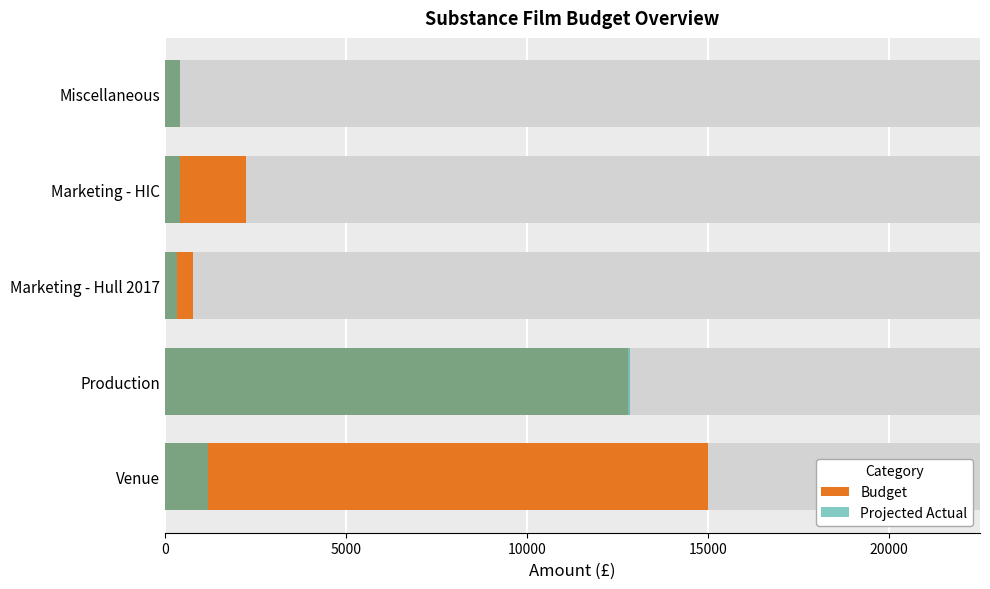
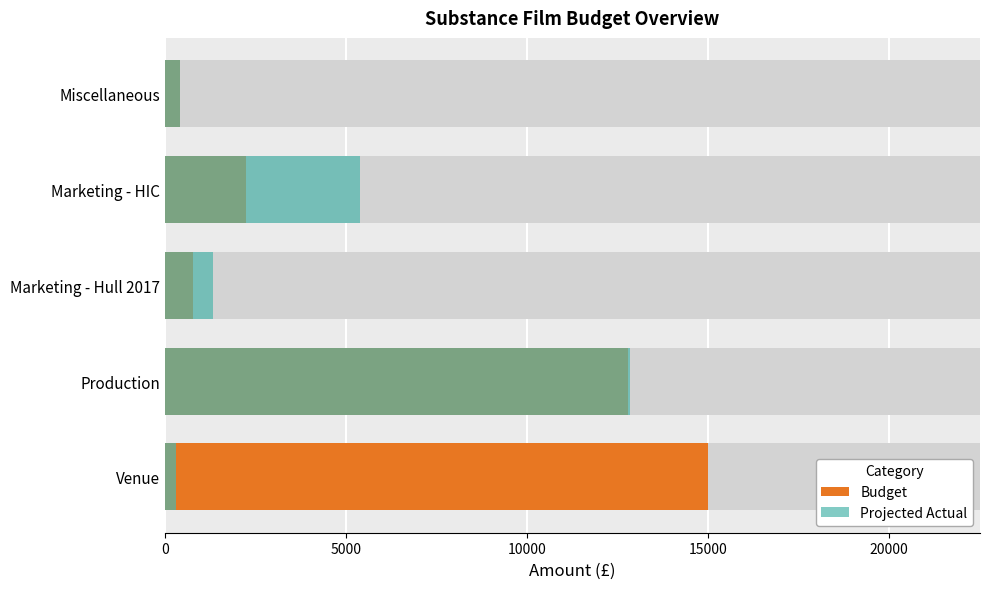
  {
    "Projected Actual": {
-     "Marketing - HIC": 400,
-     "Marketing - Hull 2017": 300,
-     "Venue": 1200
+     "Marketing - HIC": 5400,
+     "Marketing - Hull 2017": 1300,
+     "Venue": 300
    }
  }
